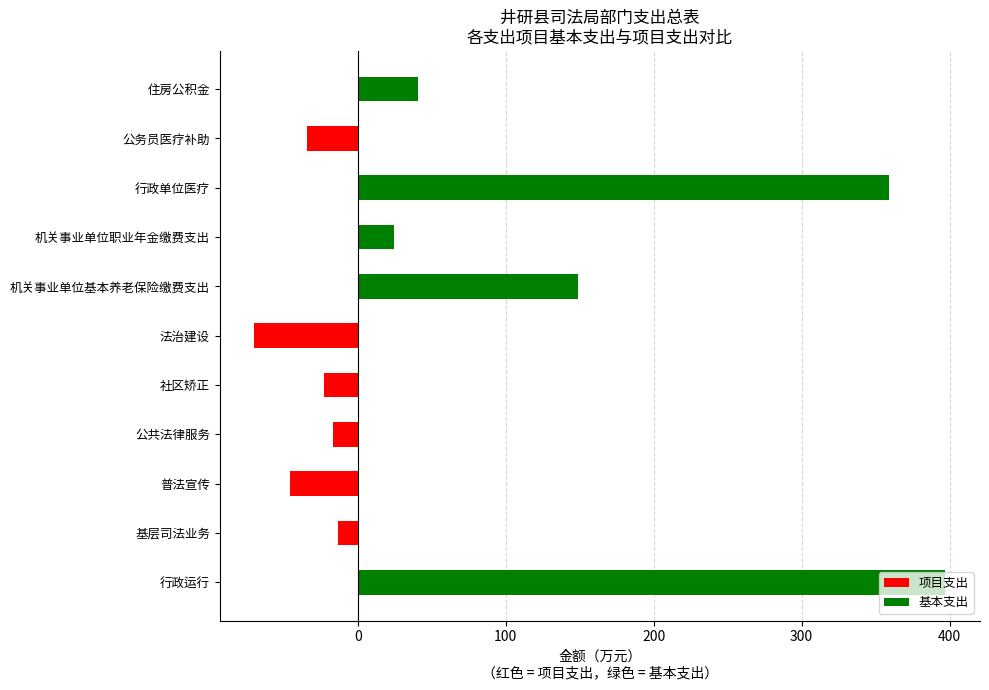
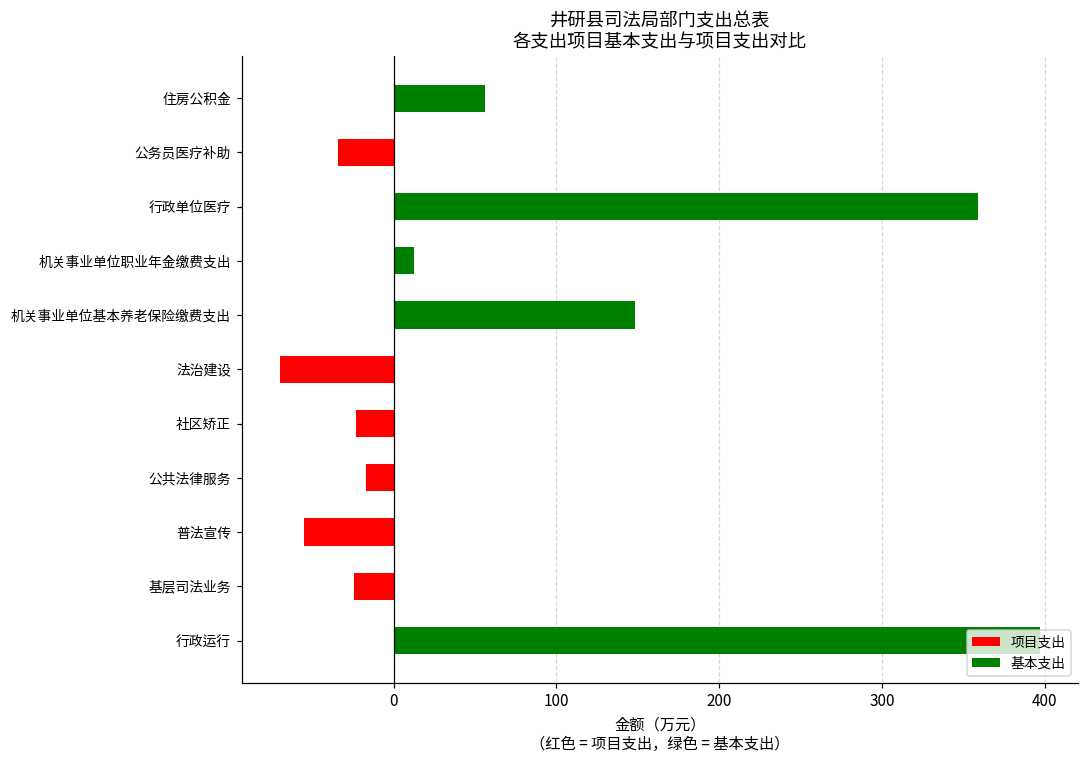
  {
    "项目支出": {
      "住房公积金": 0,
      "公务员医疗补助": -34,
      "行政单位医疗": 0,
      "机关事业单位职业年金缴费支出": 0,
      "机关事业单位基本养老保险缴费支出": 0,
      "法治建设": -70,
      "社区矫正": -23,
      "公共法律服务": -17,
-     "普法宣传": -46,
-     "基层司法业务": -14,
+     "普法宣传": -55,
+     "基层司法业务": -24,
      "行政运行": 0
    },
    "基本支出": {
-     "住房公积金": 41,
+     "住房公积金": 56,
      "公务员医疗补助": 0,
      "行政单位医疗": 359,
-     "机关事业单位职业年金缴费支出": 24,
+     "机关事业单位职业年金缴费支出": 13,
      "机关事业单位基本养老保险缴费支出": 149,
      "法治建设": 0,
      "社区矫正": 0,
      "公共法律服务": 0,
      "普法宣传": 0,
      "基层司法业务": 0
    }
  }
